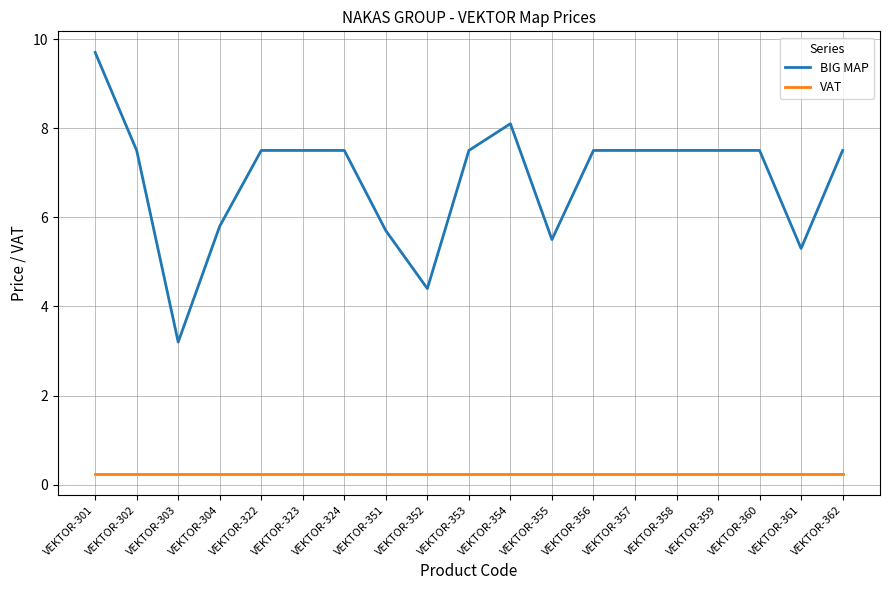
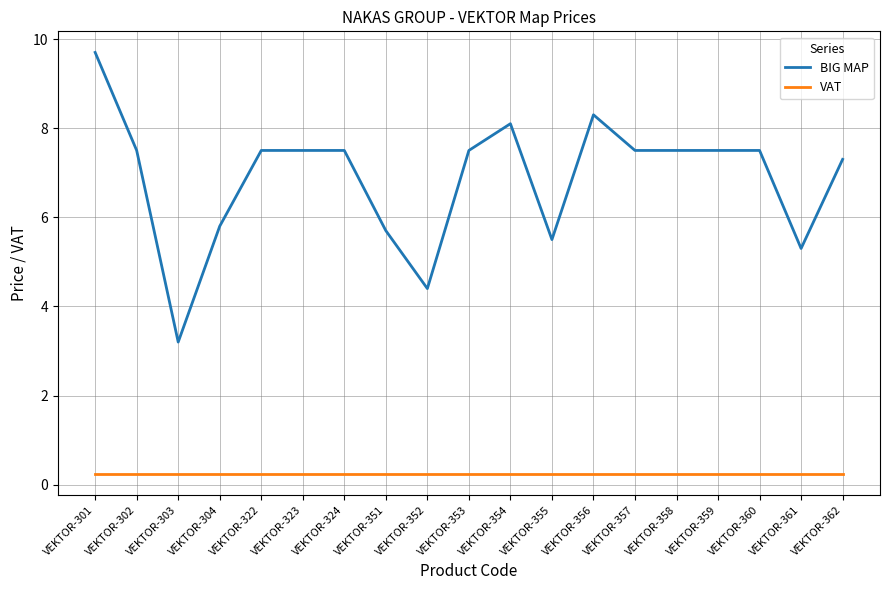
  {
    "BIG MAP": {
      "VEKTOR-301": 9.7,
      "VEKTOR-302": 7.5,
      "VEKTOR-303": 3.2,
      "VEKTOR-304": 5.8,
      "VEKTOR-322": 7.5,
      "VEKTOR-323": 7.5,
      "VEKTOR-324": 7.5,
      "VEKTOR-351": 5.7,
      "VEKTOR-352": 4.4,
      "VEKTOR-353": 7.5,
      "VEKTOR-354": 8.1,
      "VEKTOR-355": 5.5,
-     "VEKTOR-356": 7.5,
+     "VEKTOR-356": 8.3,
      "VEKTOR-357": 7.5,
      "VEKTOR-358": 7.5,
      "VEKTOR-359": 7.5,
      "VEKTOR-360": 7.5,
      "VEKTOR-361": 5.3,
-     "VEKTOR-362": 7.5
+     "VEKTOR-362": 7.3
    },
    "VAT": {
      "VEKTOR-301": 0.2,
      "VEKTOR-302": 0.2,
      "VEKTOR-303": 0.2,
      "VEKTOR-304": 0.2,
      "VEKTOR-322": 0.2,
      "VEKTOR-323": 0.2,
      "VEKTOR-324": 0.2,
      "VEKTOR-351": 0.2,
      "VEKTOR-352": 0.2,
      "VEKTOR-353": 0.2,
      "VEKTOR-354": 0.2,
      "VEKTOR-355": 0.2,
      "VEKTOR-356": 0.2,
      "VEKTOR-357": 0.2,
      "VEKTOR-358": 0.2,
      "VEKTOR-359": 0.2,
      "VEKTOR-360": 0.2,
      "VEKTOR-361": 0.2,
      "VEKTOR-362": 0.2
    }
  }
